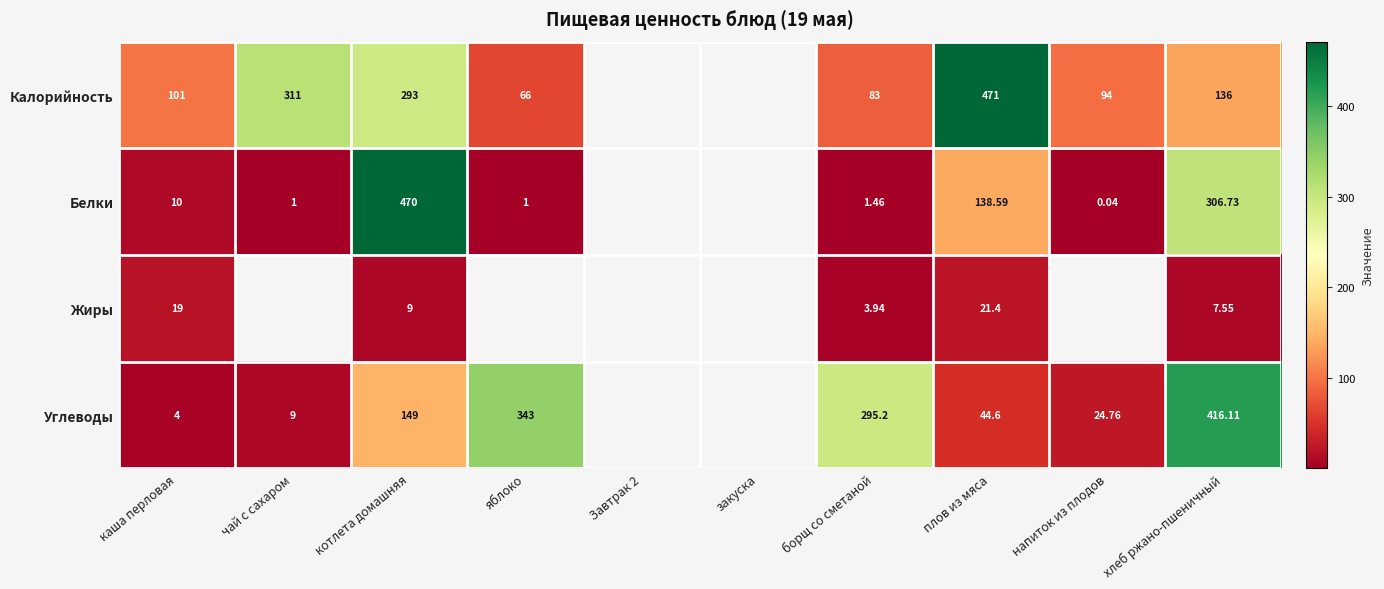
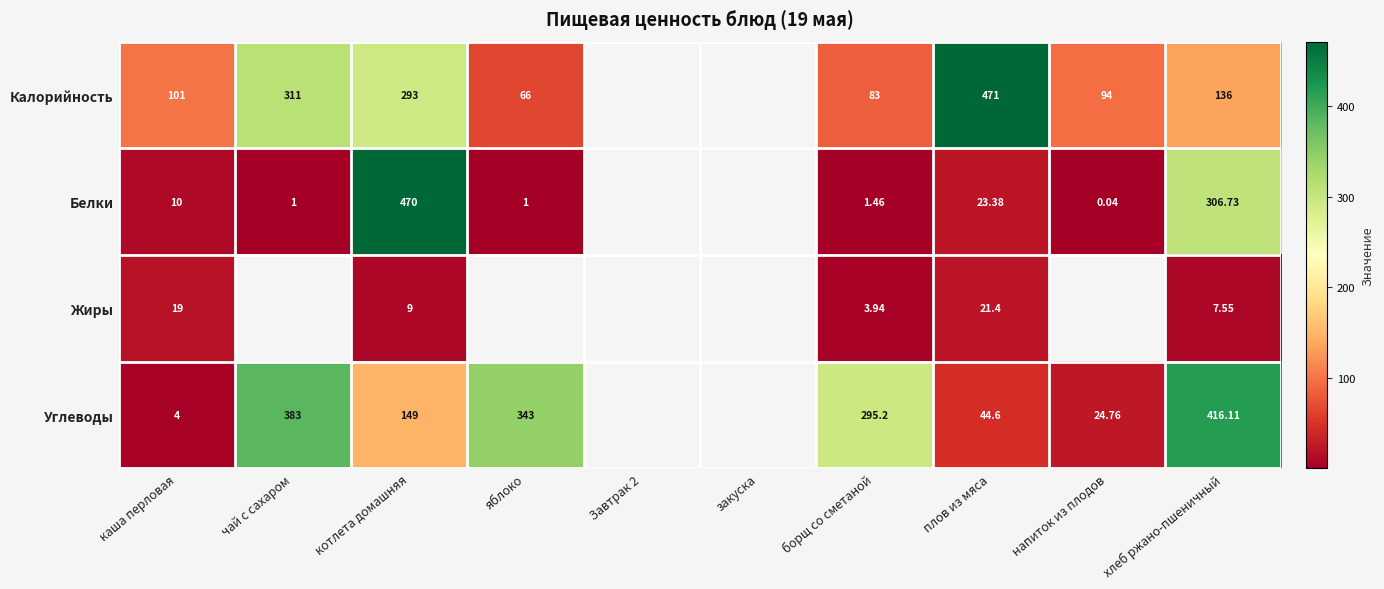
  {
    "Калорийность": {
      "каша перловая": 101,
      "чай с сахаром": 311,
      "котлета домашняя": 293,
      "яблоко": 66,
      "борщ со сметаной": 83,
      "плов из мяса": 471,
      "напиток из плодов": 94,
      "хлеб ржано-пшеничный": 136
    },
    "Белки": {
      "каша перловая": 10,
      "чай с сахаром": 1,
      "котлета домашняя": 470,
      "яблоко": 1,
      "борщ со сметаной": 1.46,
-     "плов из мяса": 138.59,
+     "плов из мяса": 23.38,
      "напиток из плодов": 0.04,
      "хлеб ржано-пшеничный": 306.73
    },
    "Жиры": {
      "каша перловая": 19,
      "котлета домашняя": 9,
      "борщ со сметаной": 3.94,
      "плов из мяса": 21.4,
      "хлеб ржано-пшеничный": 7.55
    },
    "Углеводы": {
      "каша перловая": 4,
-     "чай с сахаром": 9,
+     "чай с сахаром": 383,
      "котлета домашняя": 149,
      "яблоко": 343,
      "борщ со сметаной": 295.2,
      "плов из мяса": 44.6,
      "напиток из плодов": 24.76,
      "хлеб ржано-пшеничный": 416.11
    }
  }
